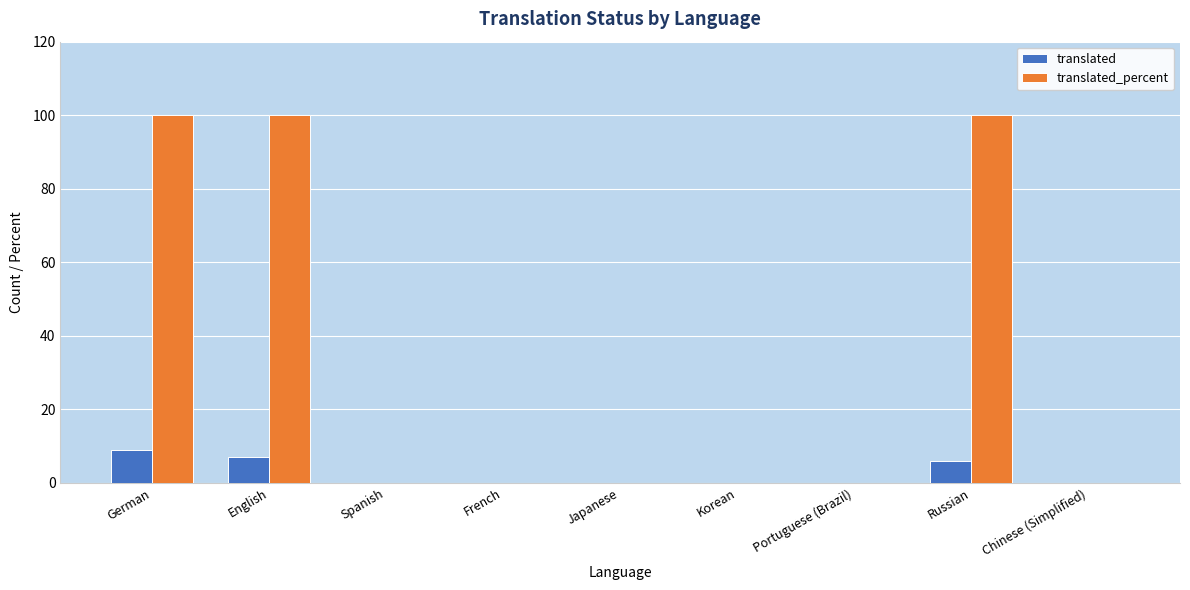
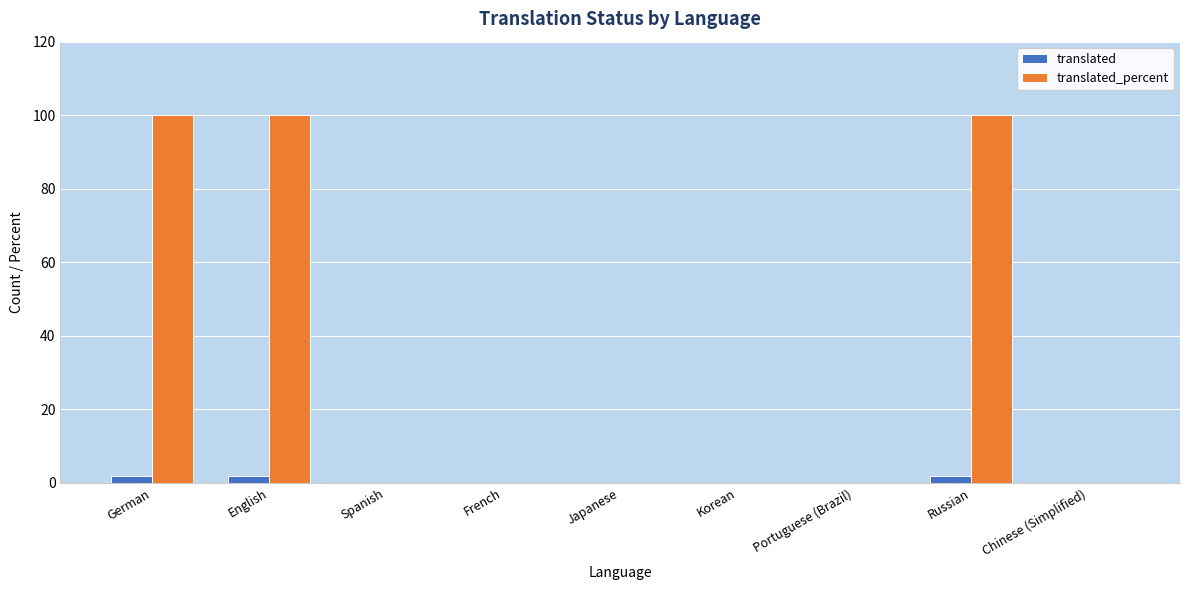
  {
    "translated": {
-     "German": 9,
-     "English": 7,
+     "German": 2,
+     "English": 2,
      "Spanish": 0,
      "French": 0,
      "Japanese": 0,
      "Korean": 0,
      "Portuguese (Brazil)": 0,
-     "Russian": 6,
+     "Russian": 2,
      "Chinese (Simplified)": 0
    },
    "translated_percent": {
      "German": 100,
      "English": 100,
      "Spanish": 0,
      "French": 0,
      "Japanese": 0,
      "Korean": 0,
      "Portuguese (Brazil)": 0,
      "Russian": 100,
      "Chinese (Simplified)": 0
    }
  }
